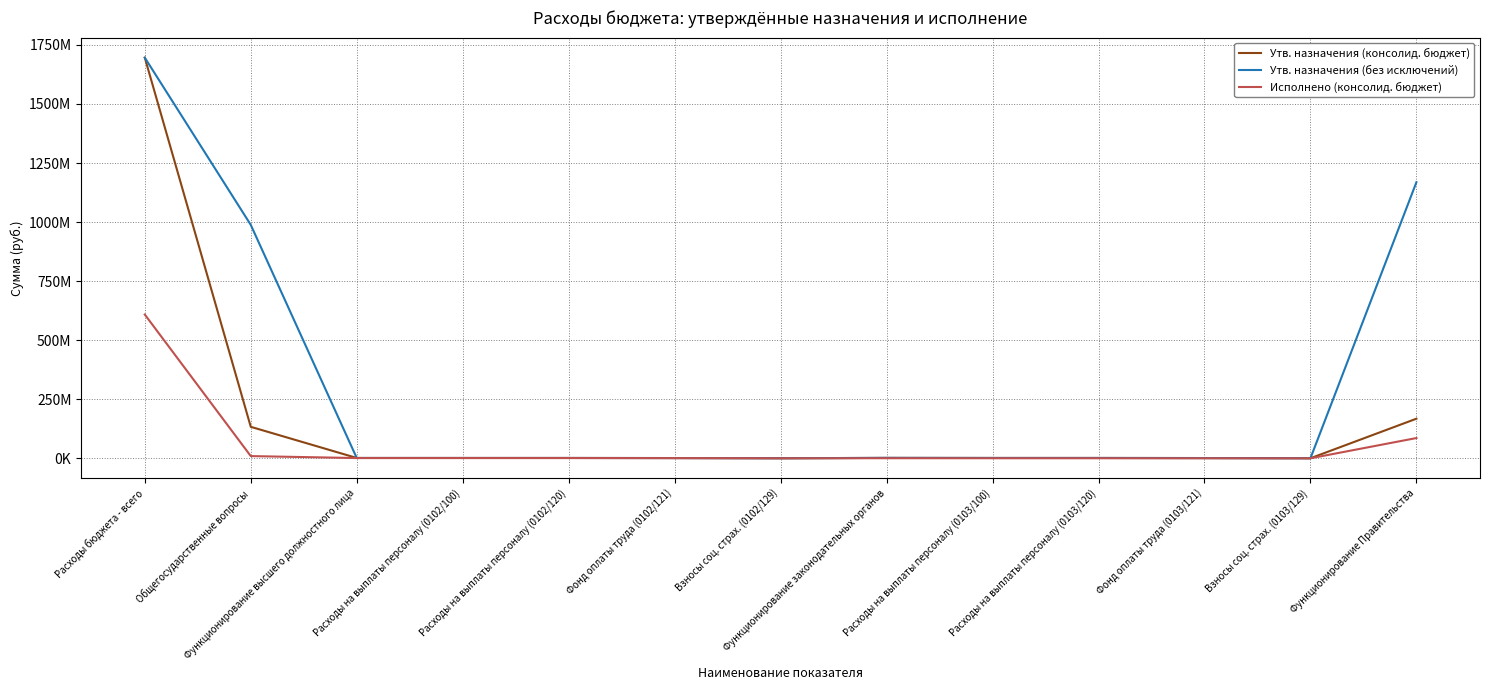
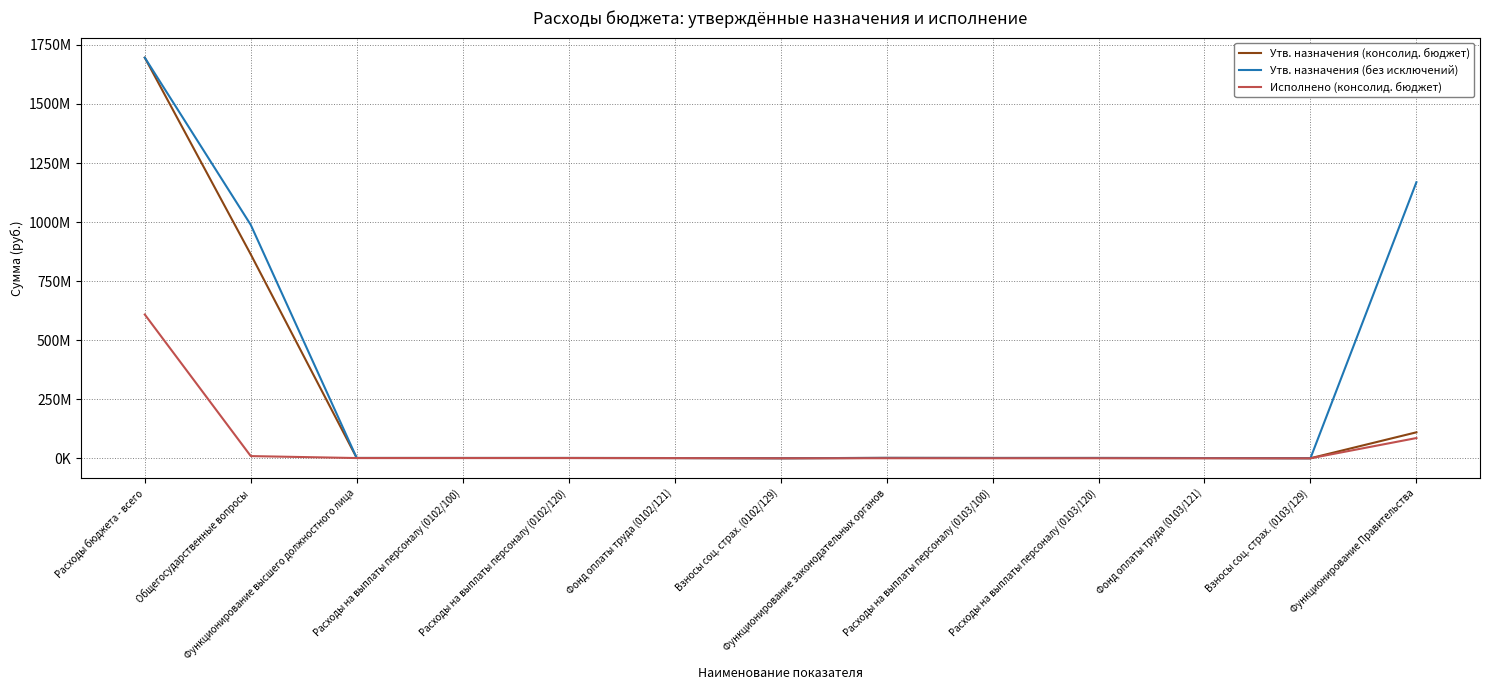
  {
    "Утв. назначения (консолид. бюджет)": {
-     "Общегосударственные вопросы": 130000000,
-     "Функционирование Правительства": 170000000
+     "Общегосударственные вопросы": 860000000,
+     "Функционирование Правительства": 110000000
    },
    "Утв. назначения (без исключений)": {
      "Общегосударственные вопросы": 990000000,
      "Функционирование Правительства": 1170000000
    },
    "Исполнено (консолид. бюджет)": {
      "Расходы бюджета - всего": 610000000,
      "Общегосударственные вопросы": 10000000,
      "Функционирование Правительства": 90000000
    }
  }
